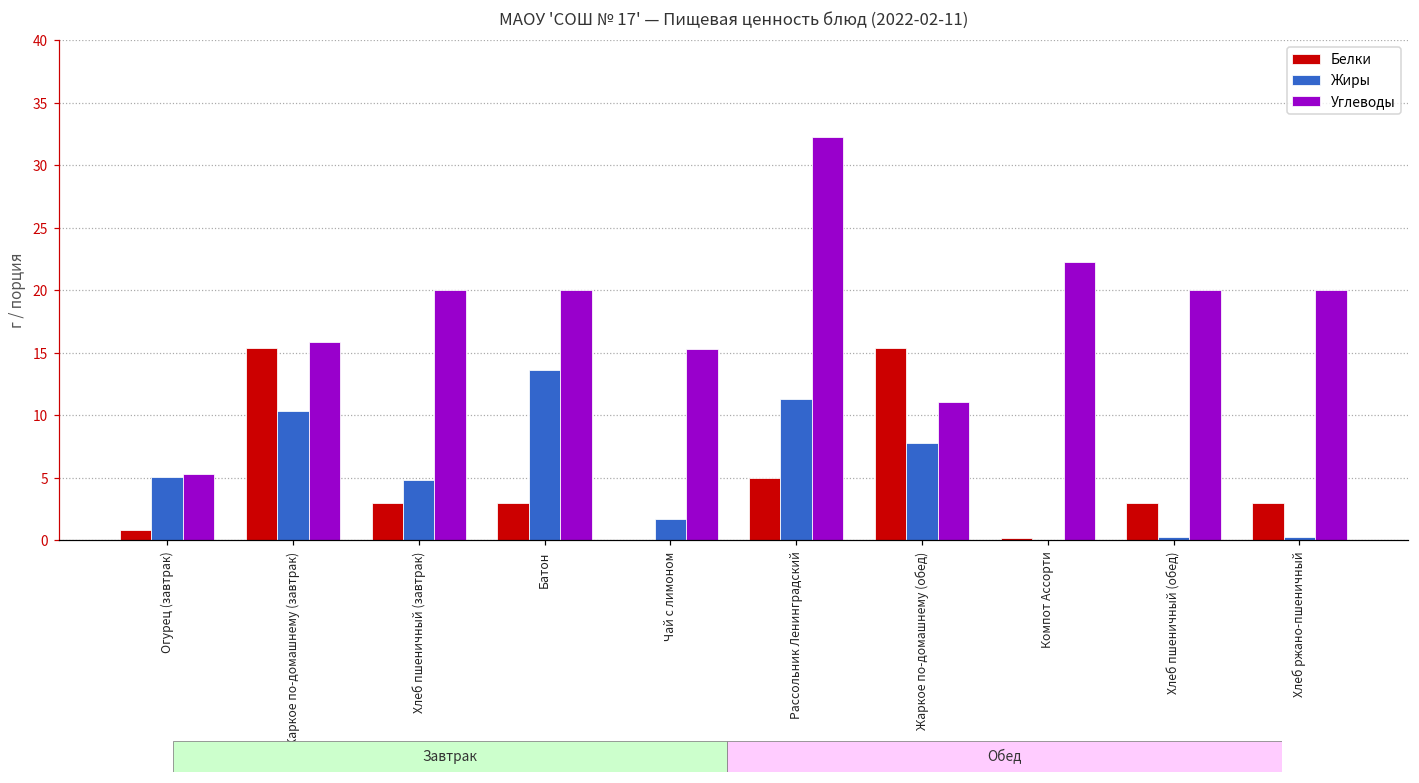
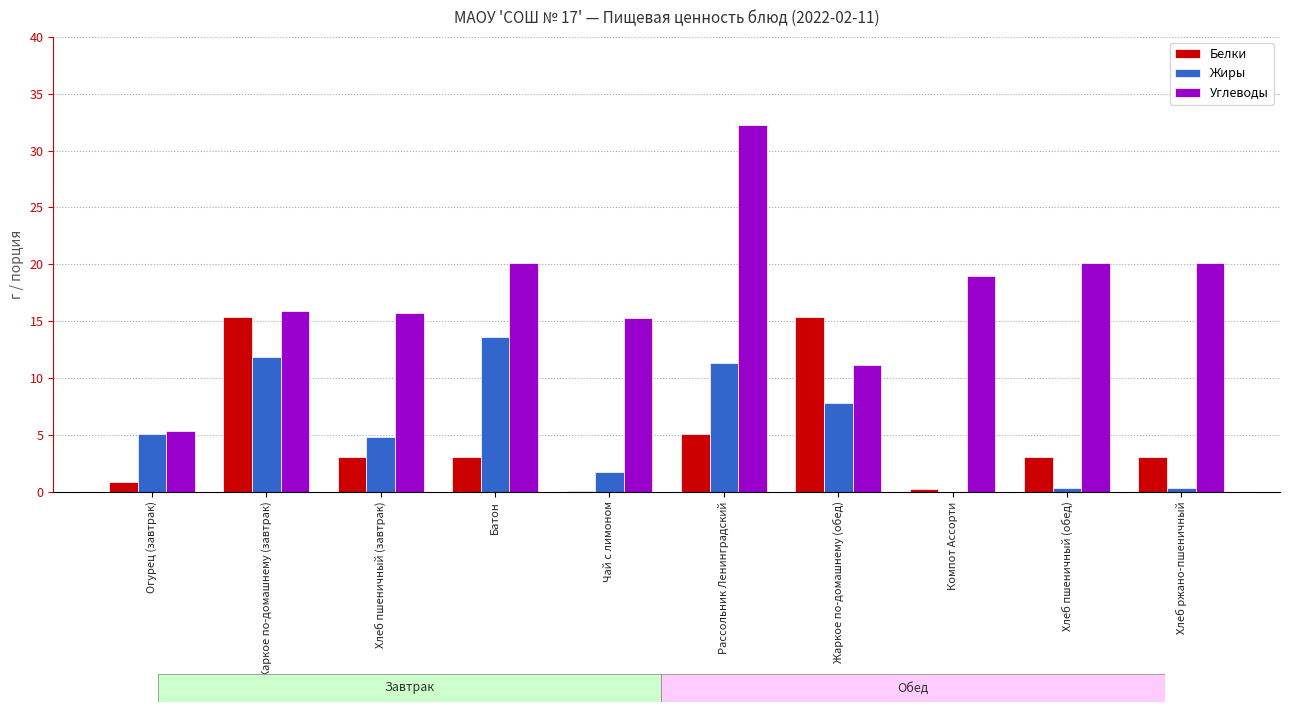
  {
    "Белки": {
      "Огурец (завтрак)": 0.8,
      "Жаркое по-домашнему (завтрак)": 15.4,
      "Хлеб пшеничный (завтрак)": 3.0,
      "Батон": 3.0,
      "Рассольник Ленинградский": 5.0,
      "Жаркое по-домашнему (обед)": 15.4,
      "Хлеб пшеничный (обед)": 3.0,
      "Хлеб ржано-пшеничный": 3.0
    },
    "Жиры": {
      "Огурец (завтрак)": 5.1,
-     "Жаркое по-домашнему (завтрак)": 10.4,
+     "Жаркое по-домашнему (завтрак)": 11.8,
      "Хлеб пшеничный (завтрак)": 4.8,
      "Батон": 13.6,
      "Чай с лимоном": 1.7,
      "Рассольник Ленинградский": 11.3,
      "Жаркое по-домашнему (обед)": 7.8,
      "Компот Ассорти": 0.0,
      "Хлеб пшеничный (обед)": 0.3,
      "Хлеб ржано-пшеничный": 0.3
    },
    "Углеводы": {
      "Огурец (завтрак)": 5.3,
      "Жаркое по-домашнему (завтрак)": 15.9,
-     "Хлеб пшеничный (завтрак)": 20.1,
+     "Хлеб пшеничный (завтрак)": 15.7,
      "Батон": 20.1,
      "Чай с лимоном": 15.3,
      "Рассольник Ленинградский": 32.3,
      "Жаркое по-домашнему (обед)": 11.1,
-     "Компот Ассорти": 22.3,
+     "Компот Ассорти": 19.0,
      "Хлеб пшеничный (обед)": 20.1,
      "Хлеб ржано-пшеничный": 20.1
    }
  }
